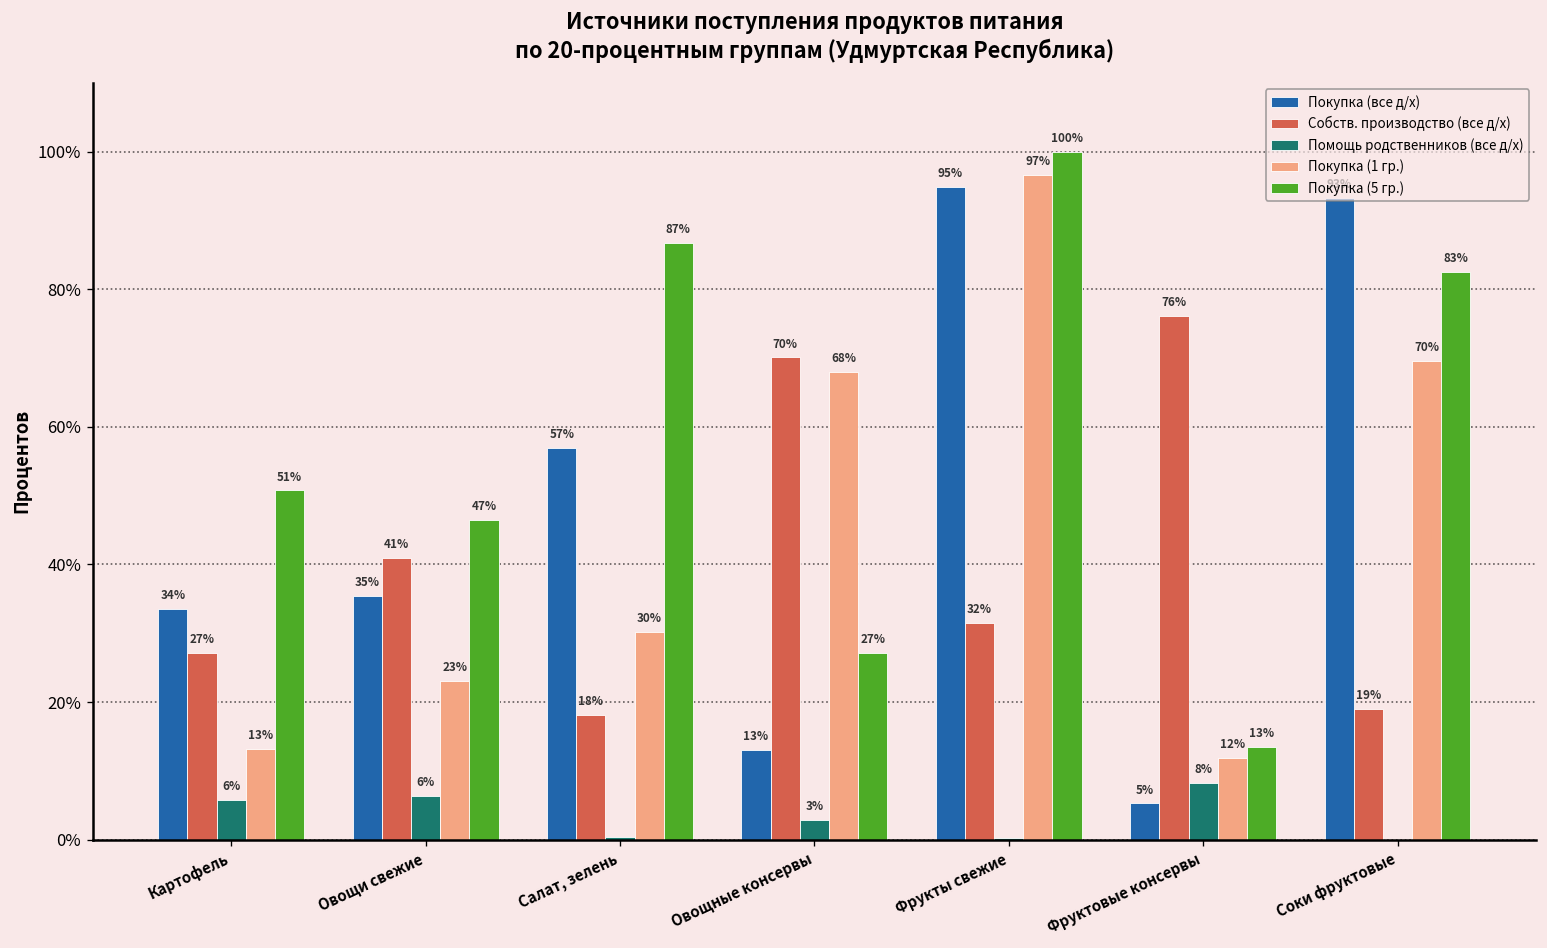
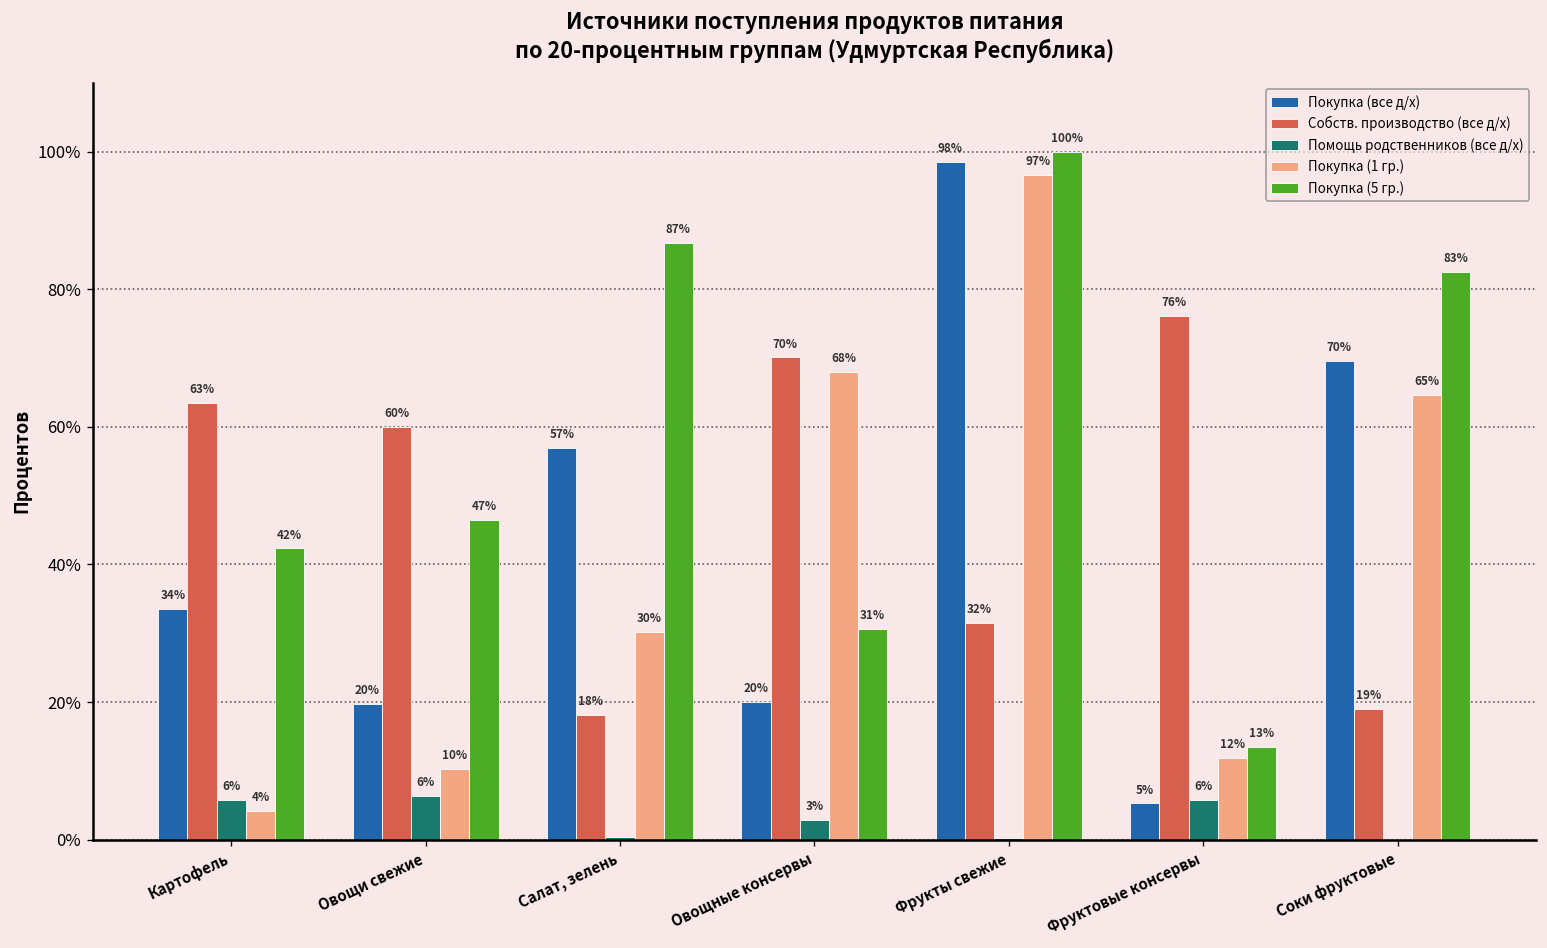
  {
    "Покупка (все д/х)": {
      "Картофель": "34%",
-     "Овощи свежие": "35%",
+     "Овощи свежие": "20%",
      "Салат, зелень": "57%",
-     "Овощные консервы": "13%",
-     "Фрукты свежие": "95%",
+     "Овощные консервы": "20%",
+     "Фрукты свежие": "98%",
      "Фруктовые консервы": "5%",
-     "Соки фруктовые": "93%"
+     "Соки фруктовые": "70%"
    },
    "Собств. производство (все д/х)": {
-     "Картофель": "27%",
-     "Овощи свежие": "41%",
+     "Картофель": "63%",
+     "Овощи свежие": "60%",
      "Салат, зелень": "18%",
      "Овощные консервы": "70%",
      "Фрукты свежие": "32%",
      "Фруктовые консервы": "76%",
      "Соки фруктовые": "19%"
    },
    "Помощь родственников (все д/х)": {
      "Картофель": "6%",
      "Овощи свежие": "6%",
      "Овощные консервы": "3%",
-     "Фруктовые консервы": "8%"
+     "Фруктовые консервы": "6%"
    },
    "Покупка (1 гр.)": {
-     "Картофель": "13%",
-     "Овощи свежие": "23%",
+     "Картофель": "4%",
+     "Овощи свежие": "10%",
      "Салат, зелень": "30%",
      "Овощные консервы": "68%",
      "Фрукты свежие": "97%",
      "Фруктовые консервы": "12%",
-     "Соки фруктовые": "70%"
+     "Соки фруктовые": "65%"
    },
    "Покупка (5 гр.)": {
-     "Картофель": "51%",
+     "Картофель": "42%",
      "Овощи свежие": "47%",
      "Салат, зелень": "87%",
-     "Овощные консервы": "27%",
+     "Овощные консервы": "31%",
      "Фрукты свежие": "100%",
      "Фруктовые консервы": "13%",
      "Соки фруктовые": "83%"
    }
  }
